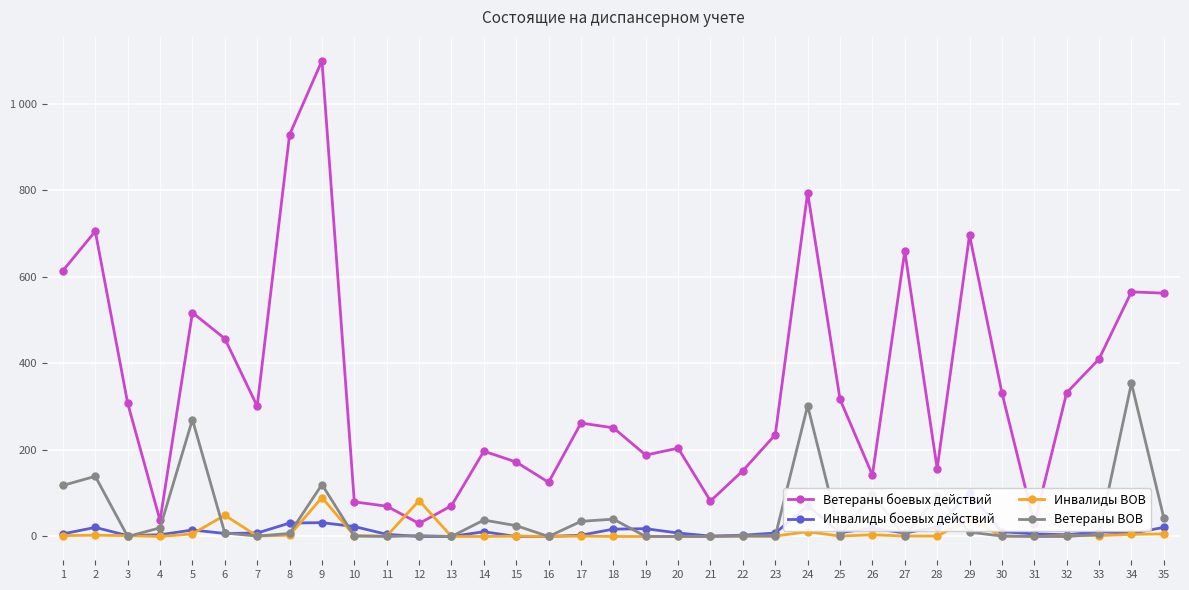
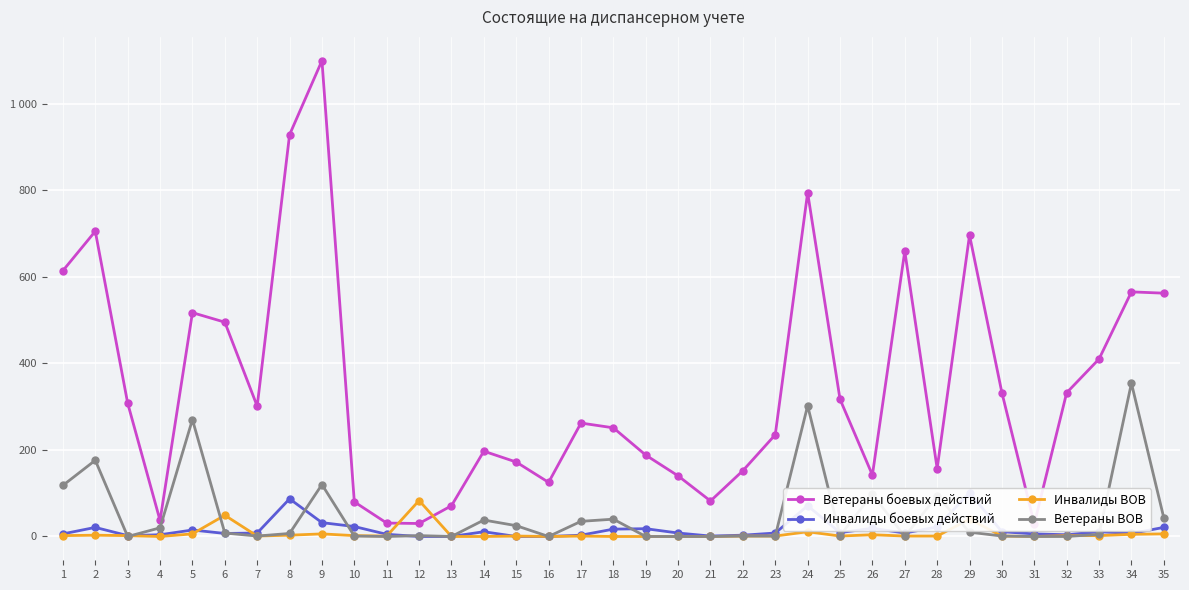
  {
    "Ветераны боевых действий": {
      "1": 610,
      "2": 710,
      "3": 310,
      "4": 40,
      "5": 520,
-     "6": 460,
+     "6": 500,
      "7": 300,
      "8": 930,
      "9": 1100,
      "10": 80,
-     "11": 70,
+     "11": 30,
      "12": 30,
      "13": 70,
      "14": 200,
      "15": 170,
      "16": 130,
      "17": 260,
      "18": 250,
      "19": 190,
-     "20": 200,
+     "20": 140,
      "21": 80,
      "22": 150,
      "23": 240,
      "24": 790,
      "25": 320,
      "26": 140,
      "27": 660,
      "28": 160,
      "29": 700,
      "30": 330,
      "32": 330,
      "33": 410,
      "34": 570,
      "35": 560
    },
    "Инвалиды боевых действий": {
      "2": 20,
      "5": 20,
      "7": 10,
-     "8": 30,
+     "8": 90,
      "9": 30,
      "10": 20,
      "14": 10,
      "18": 20,
      "19": 20,
      "20": 10,
      "23": 10,
      "25": 10,
      "27": 10,
      "30": 10,
      "31": 10,
      "33": 10,
      "35": 20
    },
    "Инвалиды ВОВ": {
      "2": 0,
      "5": 10,
      "6": 50,
-     "9": 90,
+     "9": 10,
      "12": 80,
      "14": 0,
      "18": 0,
      "24": 10,
      "26": 0,
      "28": 0,
      "35": 10
    },
    "Ветераны ВОВ": {
      "1": 120,
-     "2": 140,
+     "2": 180,
      "4": 20,
      "5": 270,
      "9": 120,
      "14": 40,
      "15": 30,
      "17": 40,
      "18": 40,
      "24": 300,
      "29": 10,
      "34": 350,
      "35": 40
    }
  }
